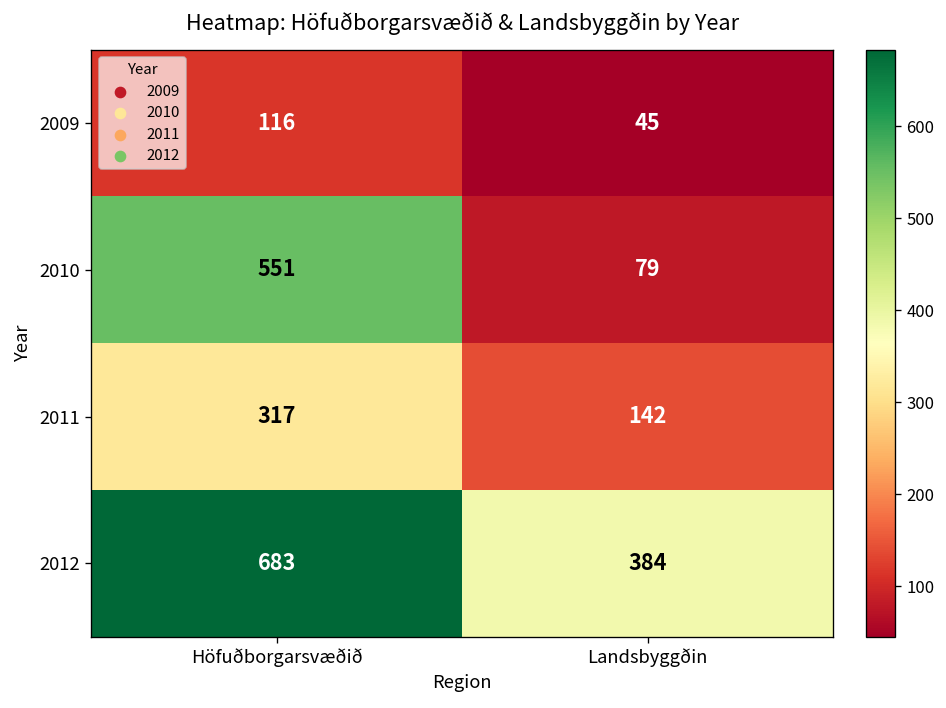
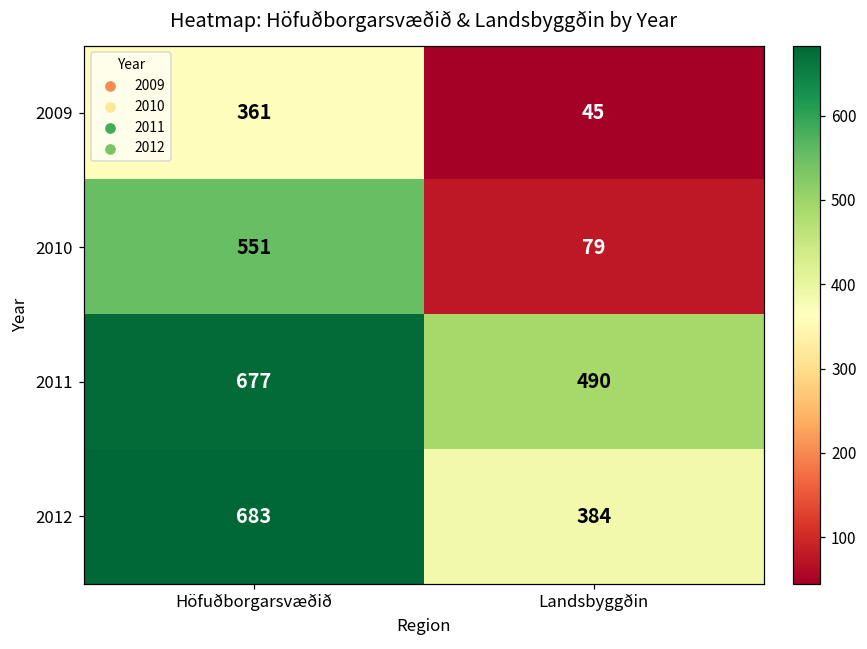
  {
    "2009": {
-     "Höfuðborgarsvæðið": 116,
+     "Höfuðborgarsvæðið": 361,
      "Landsbyggðin": 45
    },
    "2010": {
      "Höfuðborgarsvæðið": 551,
      "Landsbyggðin": 79
    },
    "2011": {
-     "Höfuðborgarsvæðið": 317,
-     "Landsbyggðin": 142
+     "Höfuðborgarsvæðið": 677,
+     "Landsbyggðin": 490
    },
    "2012": {
      "Höfuðborgarsvæðið": 683,
      "Landsbyggðin": 384
    }
  }
